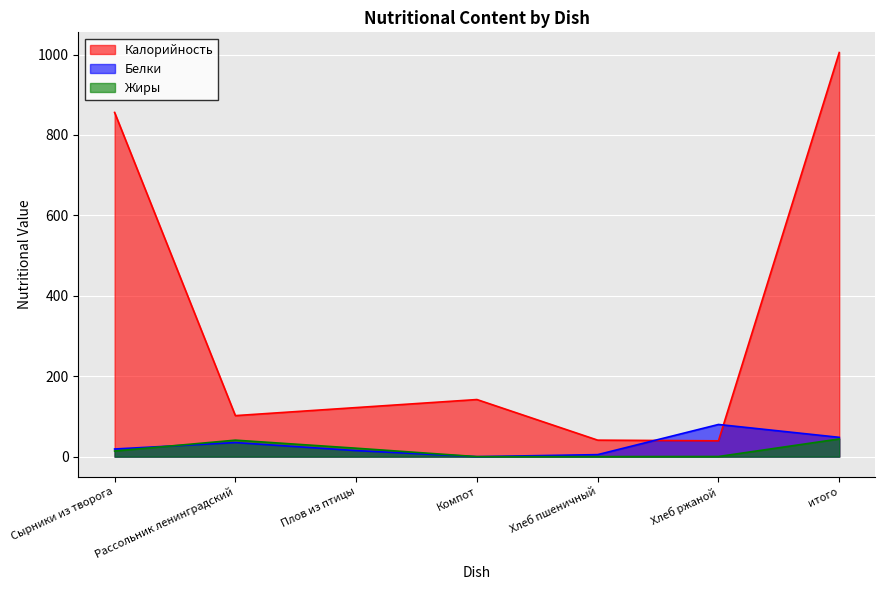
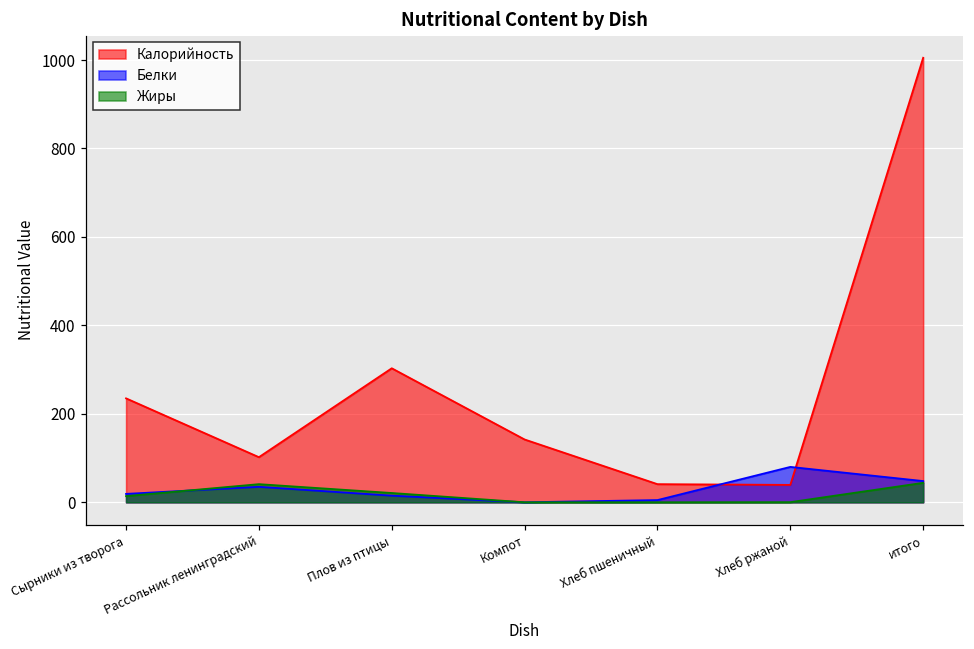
  {
    "Калорийность": {
-     "Сырники из творога": 860,
+     "Сырники из творога": 240,
      "Рассольник ленинградский": 100,
-     "Плов из птицы": 120,
+     "Плов из птицы": 300,
      "Компот": 140,
      "Хлеб пшеничный": 40,
      "Хлеб ржаной": 40,
      "итого": 1010
    },
    "Белки": {
      "Хлеб ржаной": 80
    },
    "Жиры": {
      "Хлеб ржаной": 0
    }
  }
